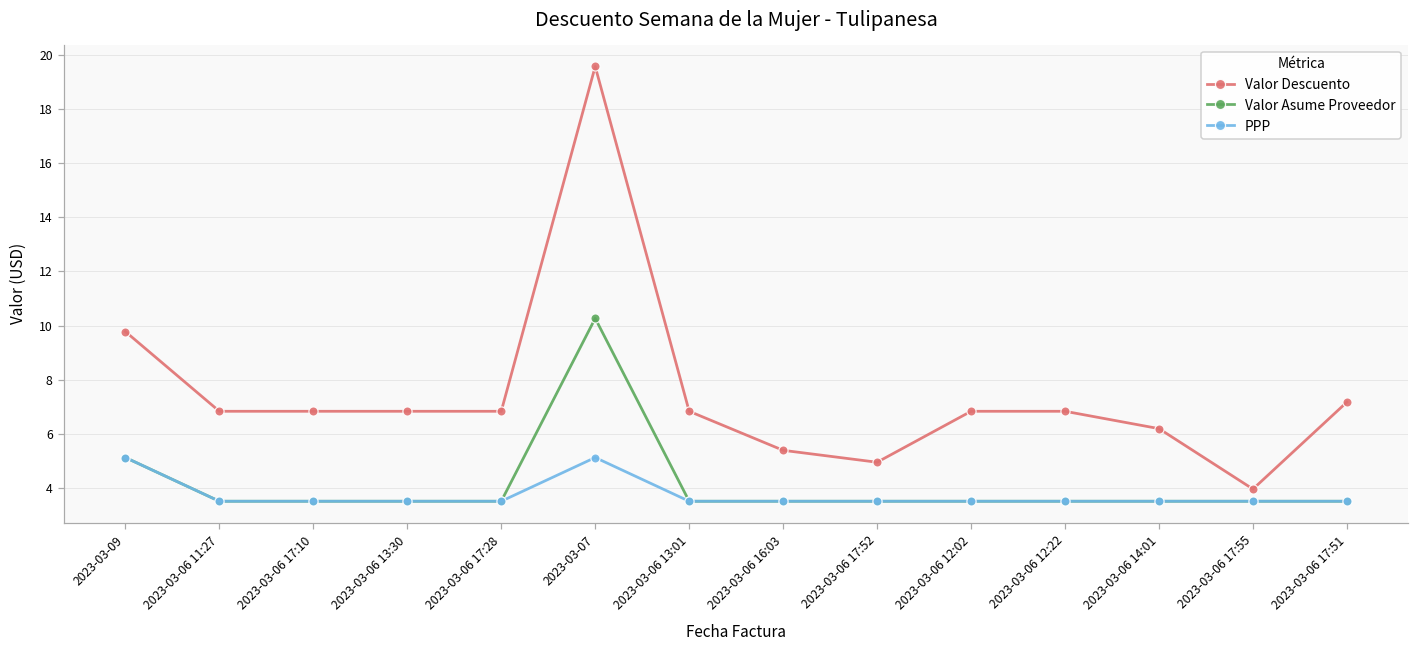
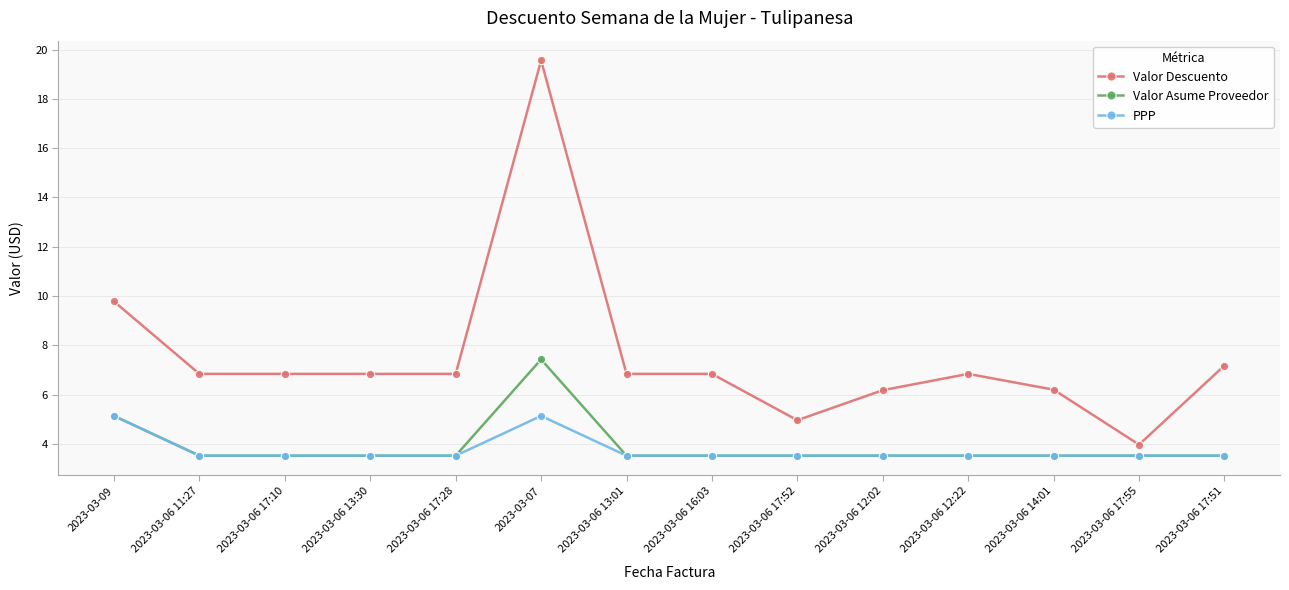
  {
    "Valor Descuento": {
      "2023-03-09": 9.8,
      "2023-03-06 11:27": 6.8,
      "2023-03-06 17:10": 6.8,
      "2023-03-06 13:30": 6.8,
      "2023-03-06 17:28": 6.8,
      "2023-03-07": 19.6,
      "2023-03-06 13:01": 6.8,
-     "2023-03-06 16:03": 5.4,
+     "2023-03-06 16:03": 6.8,
      "2023-03-06 17:52": 5.0,
-     "2023-03-06 12:02": 6.8,
+     "2023-03-06 12:02": 6.2,
      "2023-03-06 12:22": 6.8,
      "2023-03-06 14:01": 6.2,
      "2023-03-06 17:55": 4.0,
      "2023-03-06 17:51": 7.2
    },
    "Valor Asume Proveedor": {
-     "2023-03-07": 10.3
+     "2023-03-07": 7.4
    },
    "PPP": {
      "2023-03-07": 5.1
    }
  }
